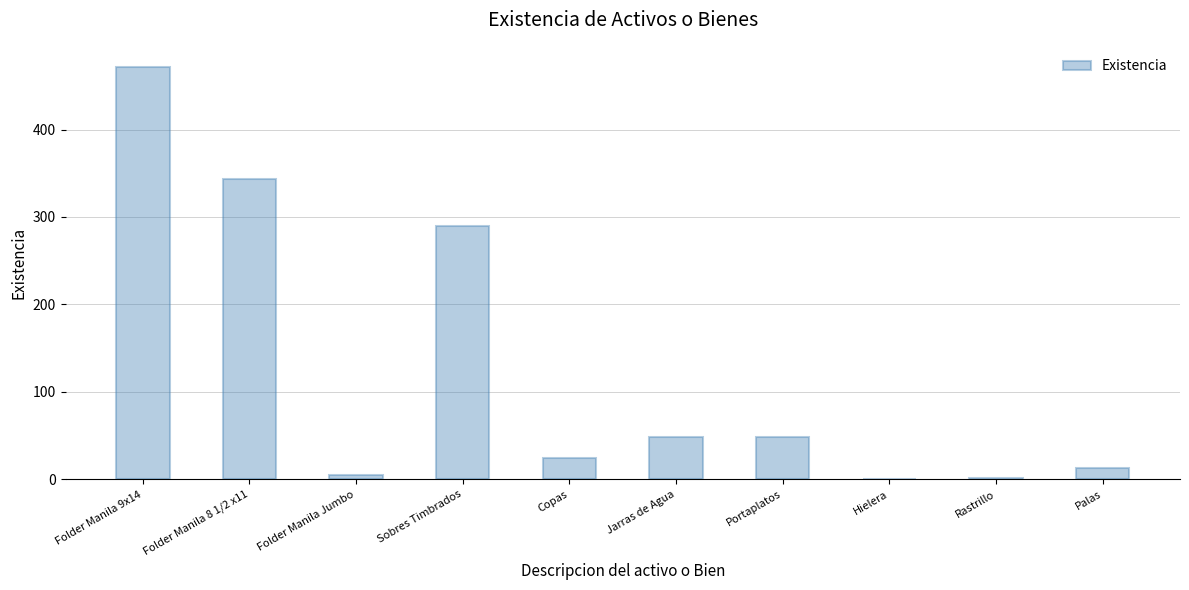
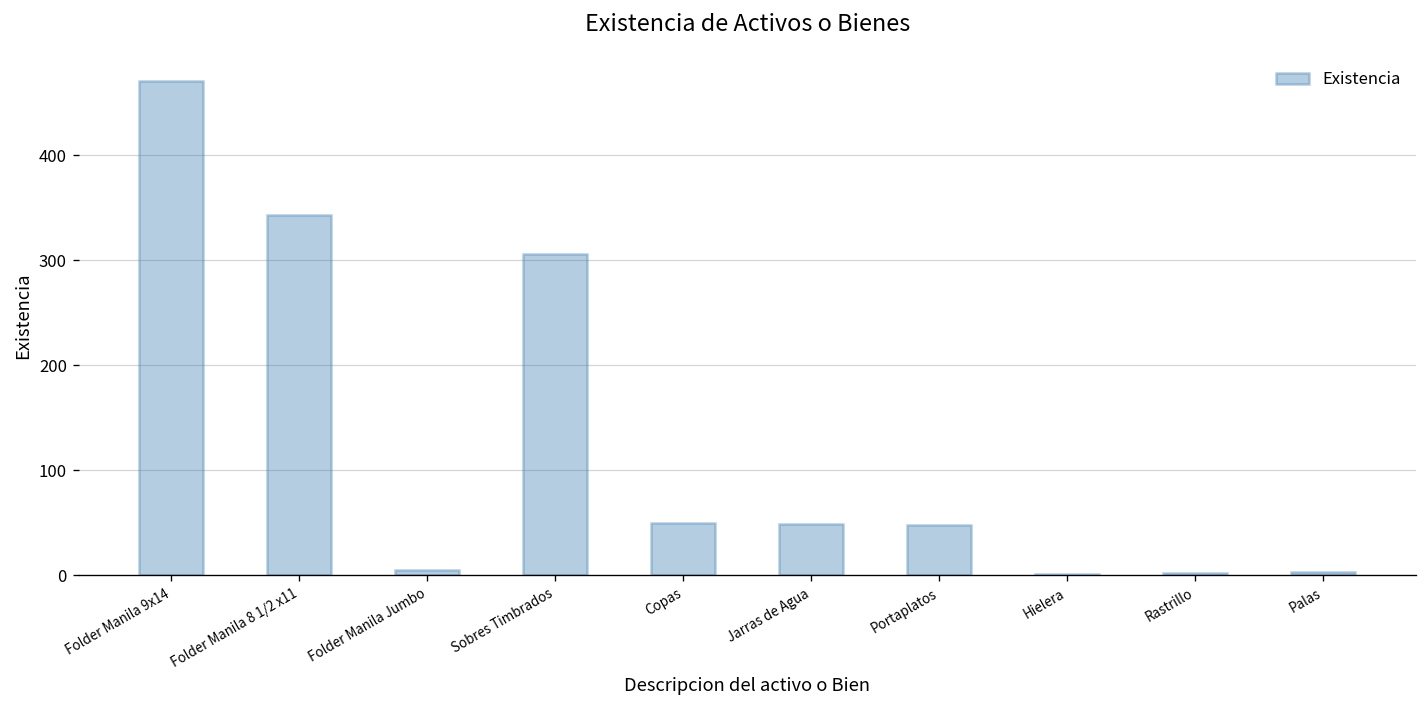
  {
    "Folder Manila 9x14": 470,
    "Folder Manila 8 1/2 x11": 340,
    "Folder Manila Jumbo": 10,
-   "Sobres Timbrados": 290,
-   "Copas": 20,
+   "Sobres Timbrados": 310,
+   "Copas": 50,
    "Jarras de Agua": 50,
    "Portaplatos": 50,
-   "Palas": 10
+   "Palas": 0
  }
